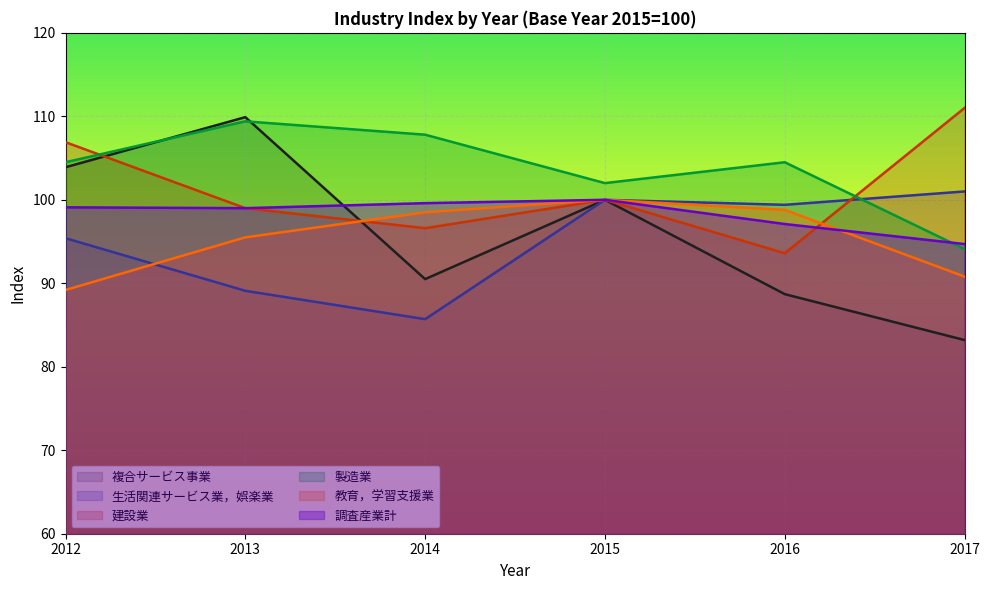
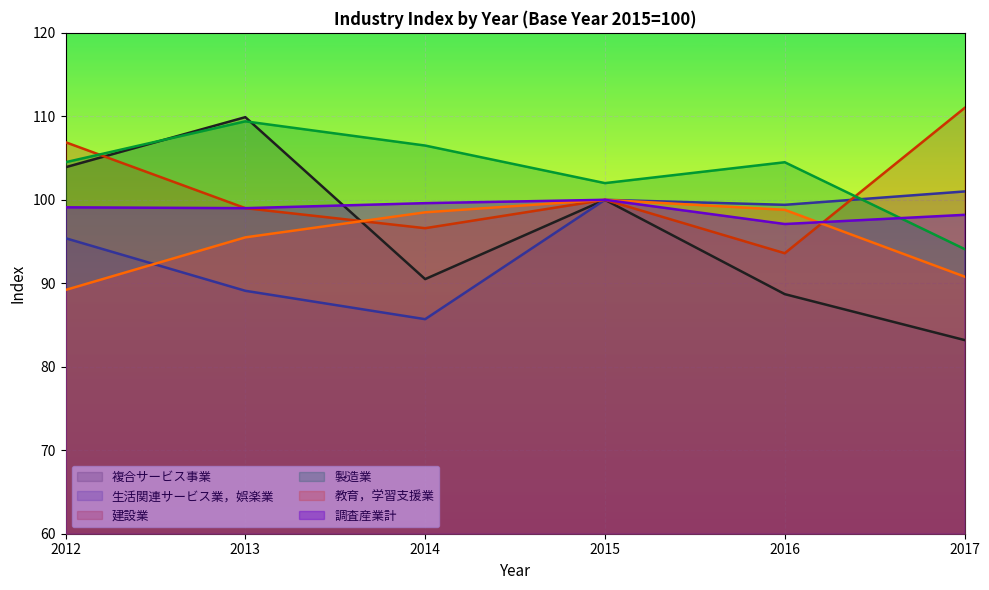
  {
    "製造業": {
      "2012": 105,
      "2013": 109,
-     "2014": 108,
+     "2014": 107,
      "2015": 102,
      "2016": 105,
      "2017": 94
    },
    "調査産業計": {
      "2012": 99,
      "2014": 100,
      "2016": 97,
-     "2017": 95
+     "2017": 98
    }
  }
